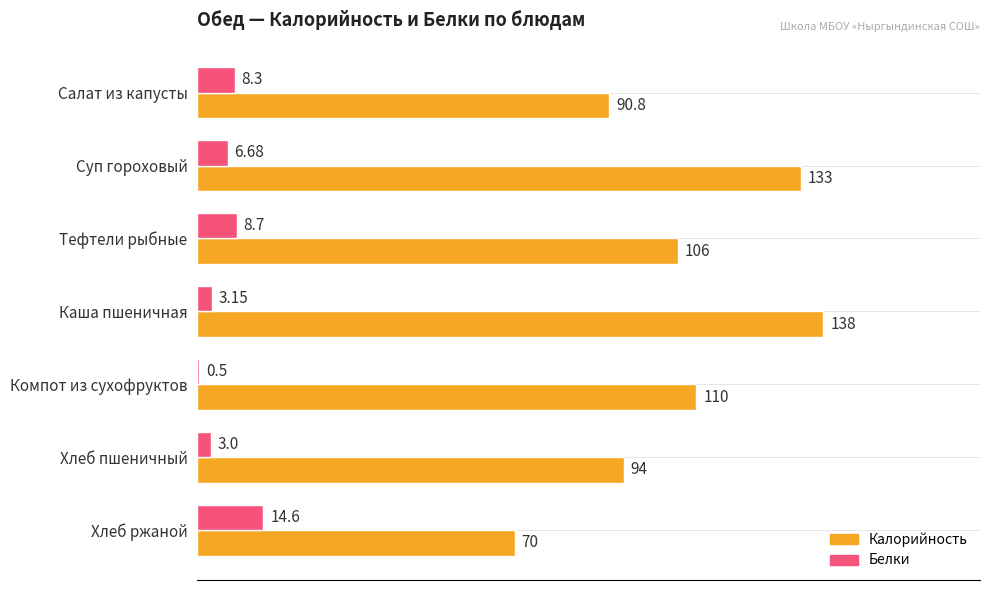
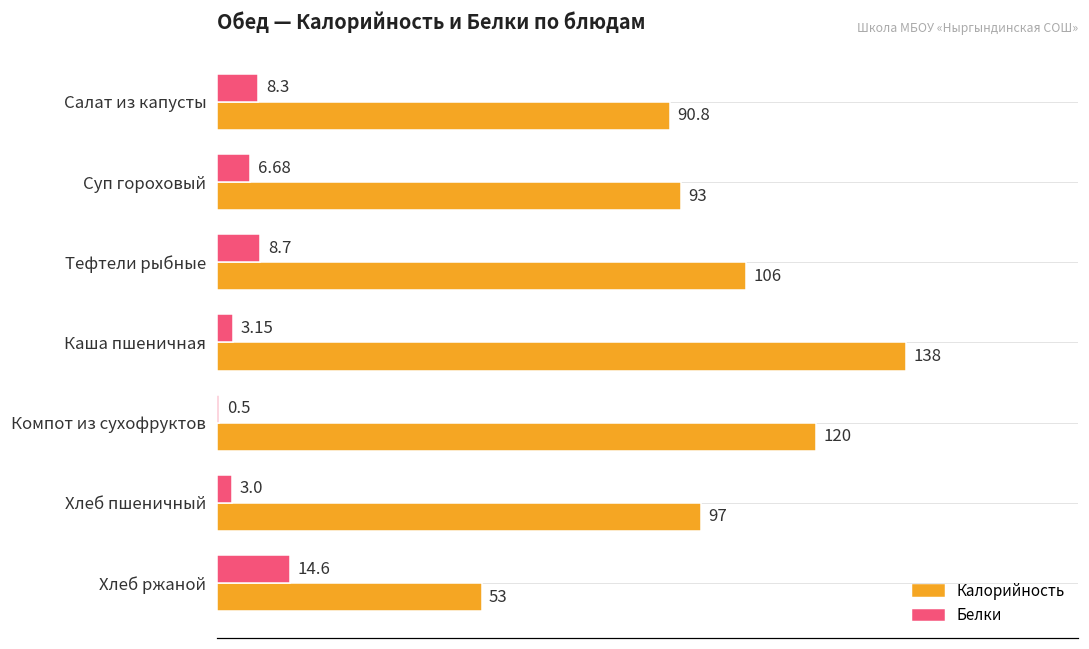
  {
    "Калорийность": {
      "Салат из капусты": 90.8,
-     "Суп гороховый": 133,
+     "Суп гороховый": 93,
      "Тефтели рыбные": 106,
      "Каша пшеничная": 138,
-     "Компот из сухофруктов": 110,
-     "Хлеб пшеничный": 94,
-     "Хлеб ржаной": 70
+     "Компот из сухофруктов": 120,
+     "Хлеб пшеничный": 97,
+     "Хлеб ржаной": 53
    },
    "Белки": {
      "Салат из капусты": 8.3,
      "Суп гороховый": 6.68,
      "Тефтели рыбные": 8.7,
      "Каша пшеничная": 3.15,
      "Компот из сухофруктов": 0.5,
      "Хлеб пшеничный": 3.0,
      "Хлеб ржаной": 14.6
    }
  }
